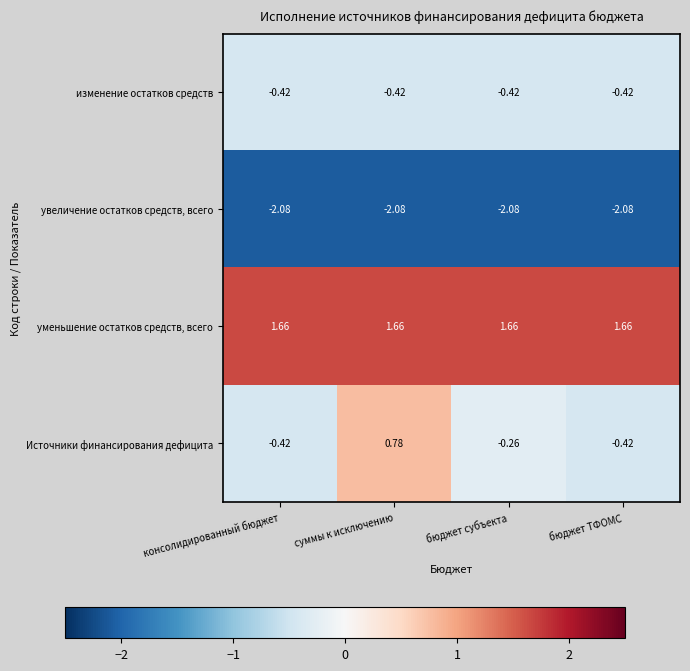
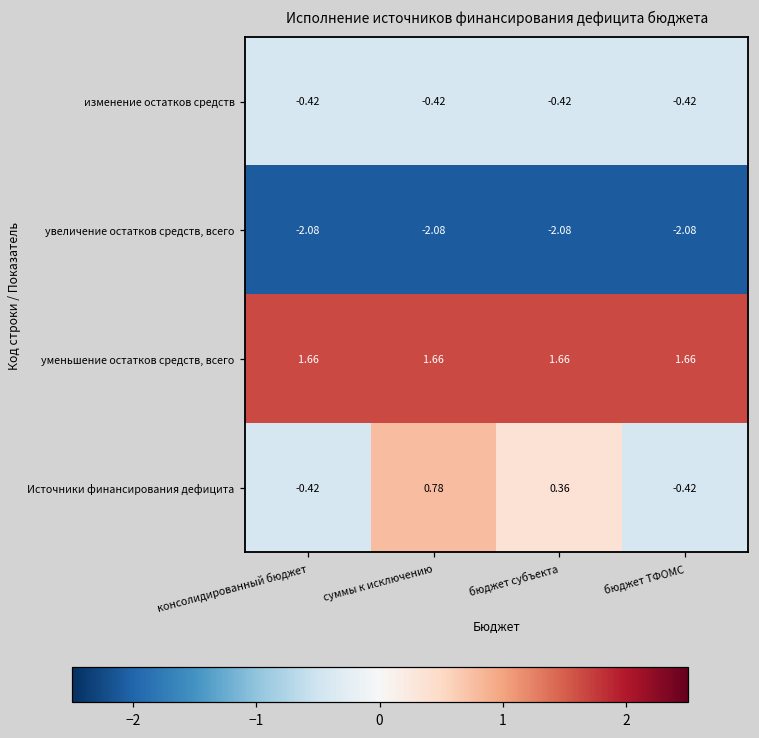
  {
    "изменение остатков средств": {
      "консолидированный бюджет": -0.42,
      "суммы к исключению": -0.42,
      "бюджет субъекта": -0.42,
      "бюджет ТФОМС": -0.42
    },
    "увеличение остатков средств, всего": {
      "консолидированный бюджет": -2.08,
      "суммы к исключению": -2.08,
      "бюджет субъекта": -2.08,
      "бюджет ТФОМС": -2.08
    },
    "уменьшение остатков средств, всего": {
      "консолидированный бюджет": 1.66,
      "суммы к исключению": 1.66,
      "бюджет субъекта": 1.66,
      "бюджет ТФОМС": 1.66
    },
    "Источники финансирования дефицита": {
      "консолидированный бюджет": -0.42,
      "суммы к исключению": 0.78,
-     "бюджет субъекта": -0.26,
+     "бюджет субъекта": 0.36,
      "бюджет ТФОМС": -0.42
    }
  }
